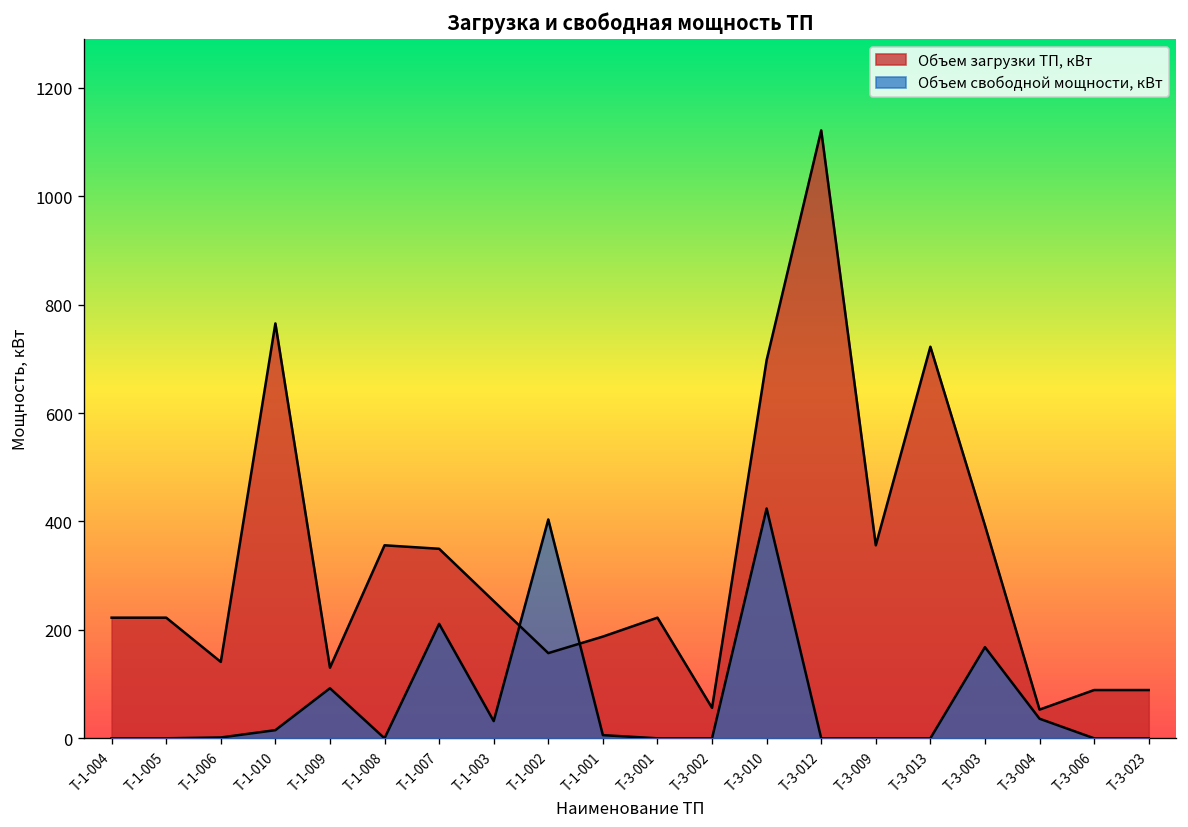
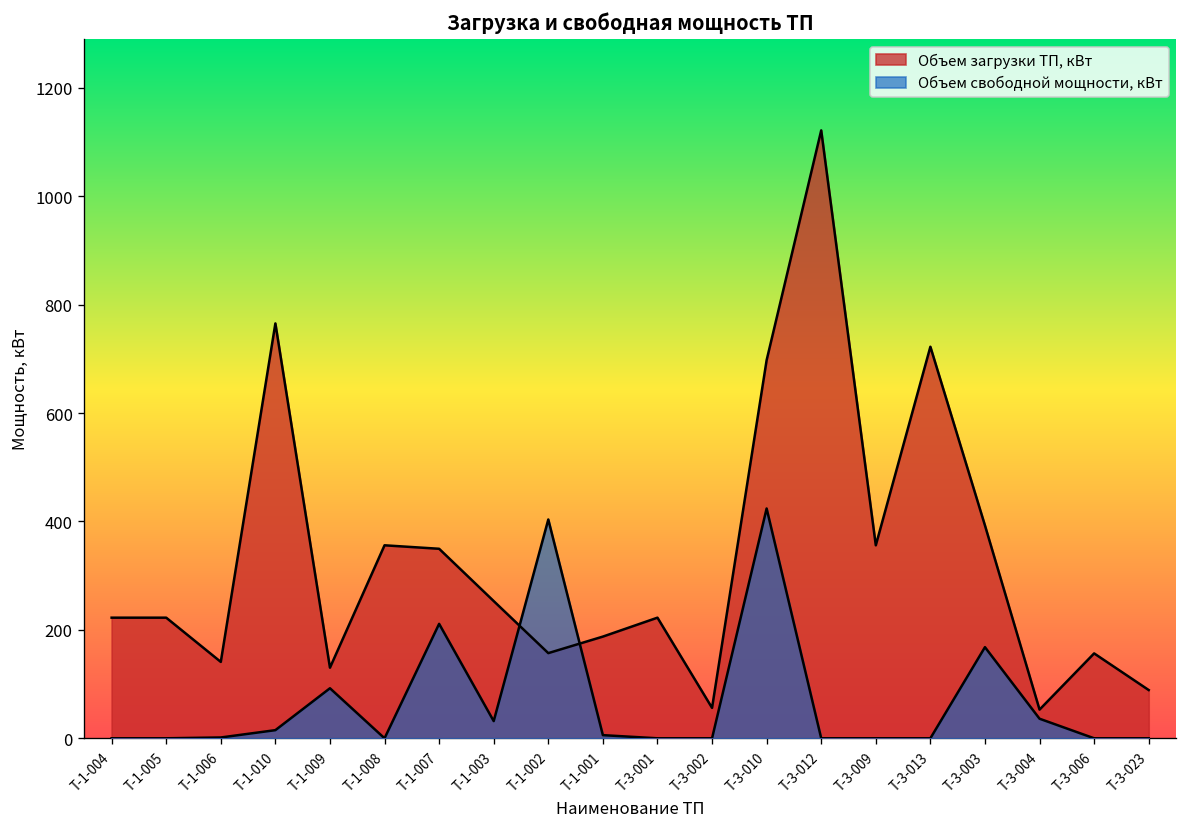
  {
    "Объем загрузки ТП, кВт": {
      "Т-1-004": 220,
      "Т-1-005": 220,
      "Т-1-006": 140,
      "Т-1-010": 770,
      "Т-1-009": 130,
      "Т-1-008": 360,
      "Т-1-007": 350,
      "Т-1-003": 250,
      "Т-1-002": 160,
      "Т-1-001": 190,
      "Т-3-001": 220,
      "Т-3-002": 60,
      "Т-3-010": 700,
      "Т-3-012": 1120,
      "Т-3-009": 360,
      "Т-3-013": 720,
      "Т-3-003": 390,
      "Т-3-004": 50,
-     "Т-3-006": 90,
+     "Т-3-006": 160,
      "Т-3-023": 90
    },
    "Объем свободной мощности, кВт": {
      "Т-1-004": 0,
      "Т-1-005": 0,
      "Т-1-006": 0,
      "Т-1-010": 20,
      "Т-1-009": 90,
      "Т-1-008": 0,
      "Т-1-007": 210,
      "Т-1-003": 30,
      "Т-1-002": 400,
      "Т-1-001": 10,
      "Т-3-001": 0,
      "Т-3-002": 0,
      "Т-3-010": 420,
      "Т-3-012": 0,
      "Т-3-009": 0,
      "Т-3-013": 0,
      "Т-3-003": 170,
      "Т-3-004": 40,
      "Т-3-006": 0,
      "Т-3-023": 0
    }
  }
